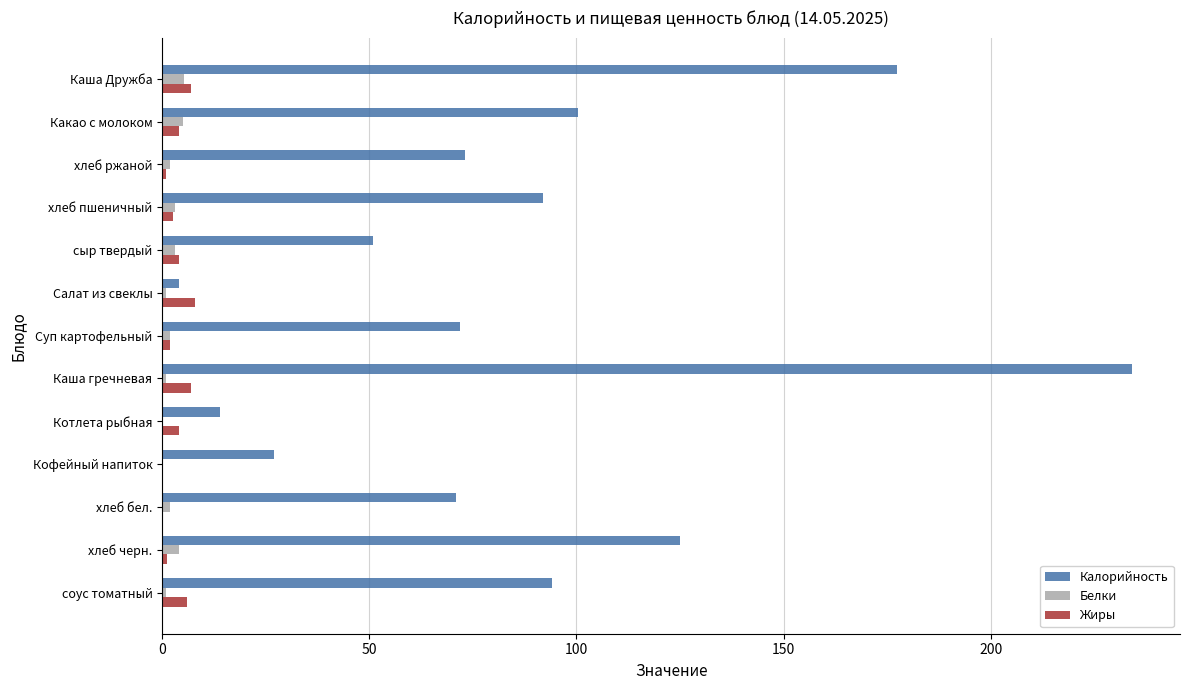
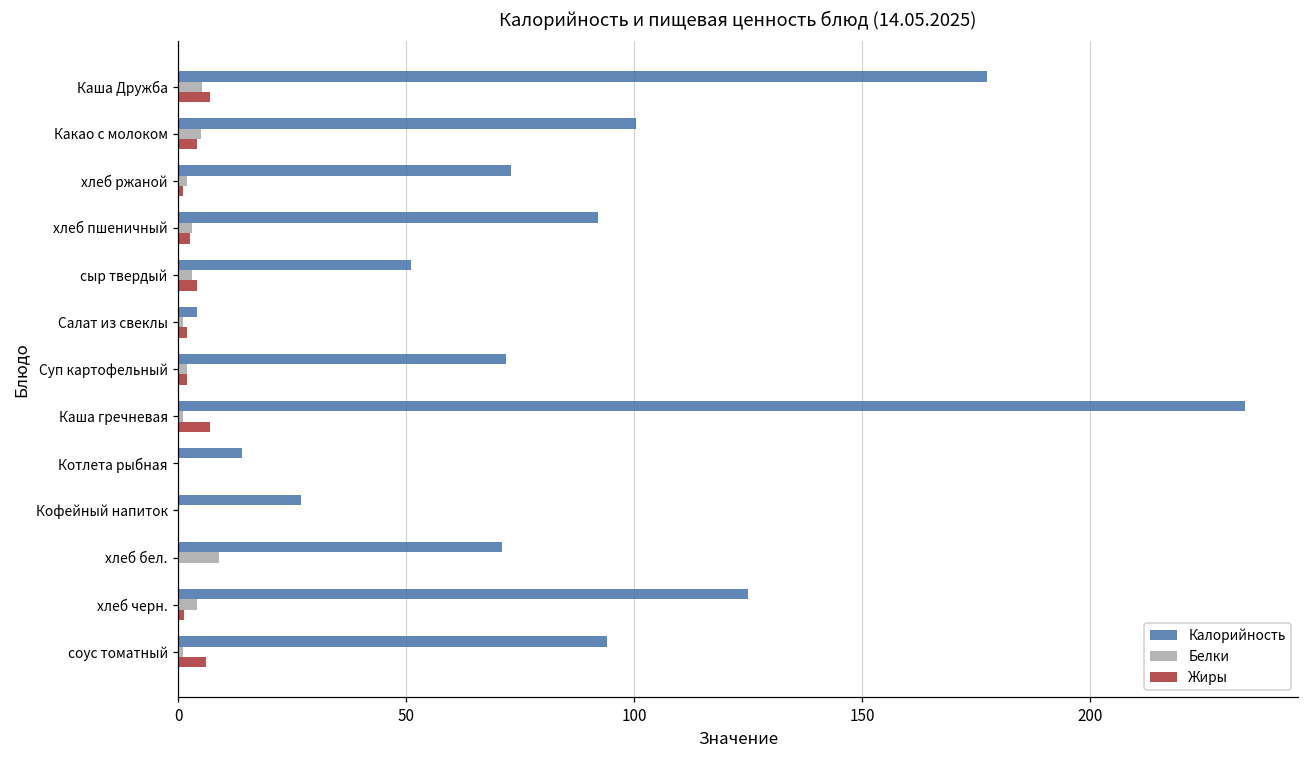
  {
    "Калорийность": {
      "Каша Дружба": 177,
      "Какао с молоком": 100,
      "хлеб ржаной": 73,
      "хлеб пшеничный": 92,
      "сыр твердый": 51,
      "Салат из свеклы": 4,
      "Суп картофельный": 72,
      "Каша гречневая": 234,
      "Котлета рыбная": 14,
      "Кофейный напиток": 27,
      "хлеб бел.": 71,
      "хлеб черн.": 125,
      "соус томатный": 94
    },
    "Белки": {
      "Каша Дружба": 5,
      "Какао с молоком": 5,
      "хлеб ржаной": 2,
      "хлеб пшеничный": 3,
      "сыр твердый": 3,
      "Салат из свеклы": 1,
      "Суп картофельный": 2,
      "Каша гречневая": 1,
      "Котлета рыбная": 0,
      "Кофейный напиток": 0,
-     "хлеб бел.": 2,
+     "хлеб бел.": 9,
      "хлеб черн.": 4,
      "соус томатный": 1
    },
    "Жиры": {
      "Каша Дружба": 7,
      "Какао с молоком": 4,
      "хлеб ржаной": 1,
      "хлеб пшеничный": 3,
      "сыр твердый": 4,
-     "Салат из свеклы": 8,
+     "Салат из свеклы": 2,
      "Суп картофельный": 2,
      "Каша гречневая": 7,
-     "Котлета рыбная": 4,
+     "Котлета рыбная": 0,
      "Кофейный напиток": 0,
      "хлеб бел.": 0,
      "хлеб черн.": 1,
      "соус томатный": 6
    }
  }
